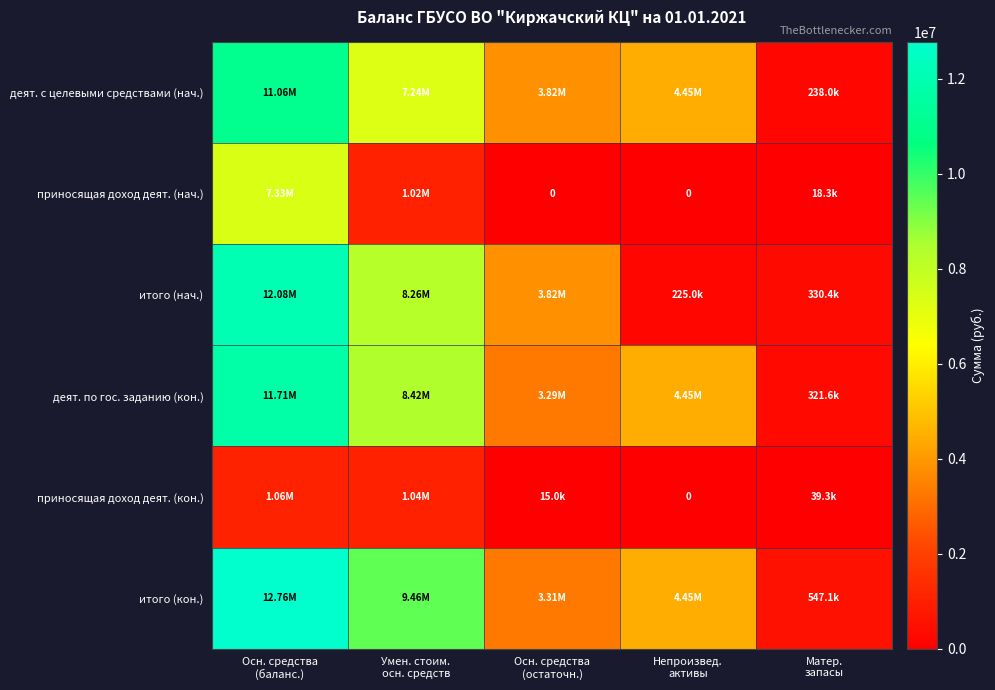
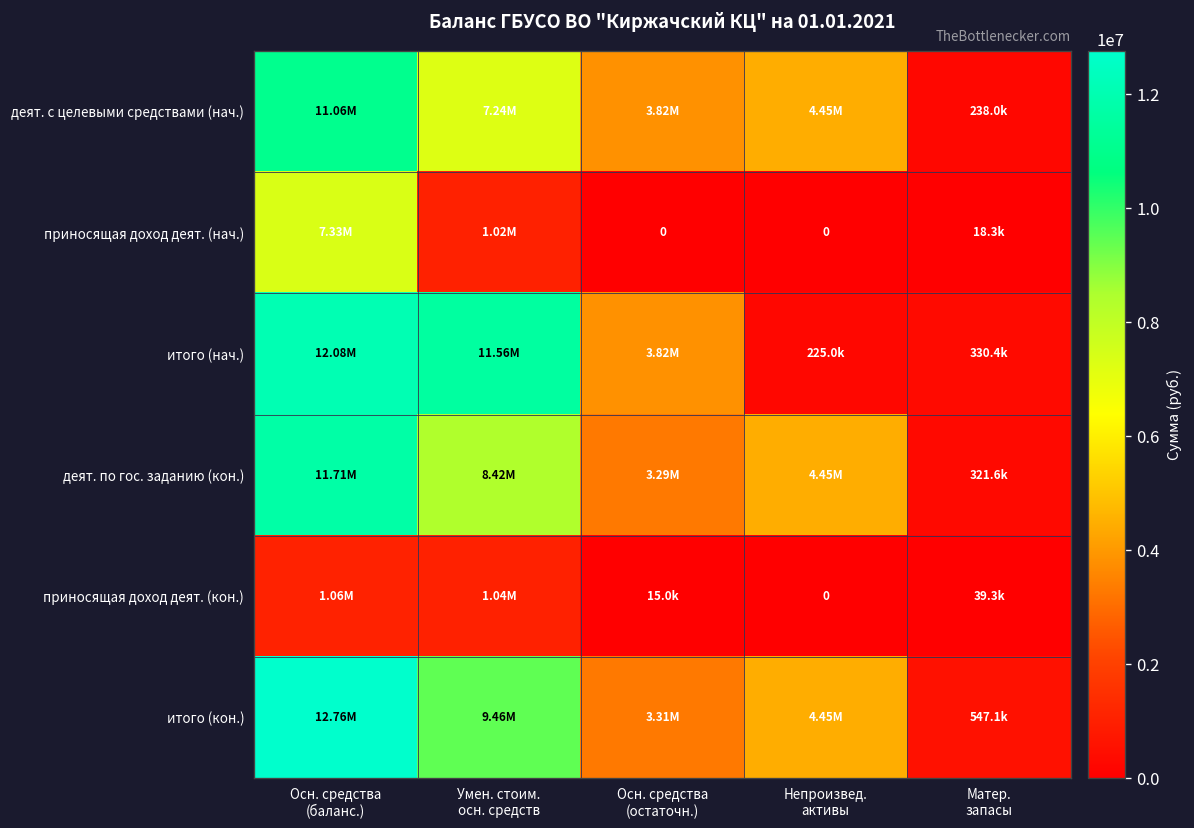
  {
    "деят. с целевыми средствами (нач.)": {
      "Осн. средства (баланс.)": "11.06M",
      "Умен. стоим. осн. средств": "7.24M",
      "Осн. средства (остаточн.)": "3.82M",
      "Непроизвед. активы": "4.45M",
      "Матер. запасы": "238.0k"
    },
    "приносящая доход деят. (нач.)": {
      "Осн. средства (баланс.)": "7.33M",
      "Умен. стоим. осн. средств": "1.02M",
      "Осн. средства (остаточн.)": "0",
      "Непроизвед. активы": "0",
      "Матер. запасы": "18.3k"
    },
    "итого (нач.)": {
      "Осн. средства (баланс.)": "12.08M",
-     "Умен. стоим. осн. средств": "8.26M",
+     "Умен. стоим. осн. средств": "11.56M",
      "Осн. средства (остаточн.)": "3.82M",
      "Непроизвед. активы": "225.0k",
      "Матер. запасы": "330.4k"
    },
    "деят. по гос. заданию (кон.)": {
      "Осн. средства (баланс.)": "11.71M",
      "Умен. стоим. осн. средств": "8.42M",
      "Осн. средства (остаточн.)": "3.29M",
      "Непроизвед. активы": "4.45M",
      "Матер. запасы": "321.6k"
    },
    "приносящая доход деят. (кон.)": {
      "Осн. средства (баланс.)": "1.06M",
      "Умен. стоим. осн. средств": "1.04M",
      "Осн. средства (остаточн.)": "15.0k",
      "Непроизвед. активы": "0",
      "Матер. запасы": "39.3k"
    },
    "итого (кон.)": {
      "Осн. средства (баланс.)": "12.76M",
      "Умен. стоим. осн. средств": "9.46M",
      "Осн. средства (остаточн.)": "3.31M",
      "Непроизвед. активы": "4.45M",
      "Матер. запасы": "547.1k"
    }
  }
